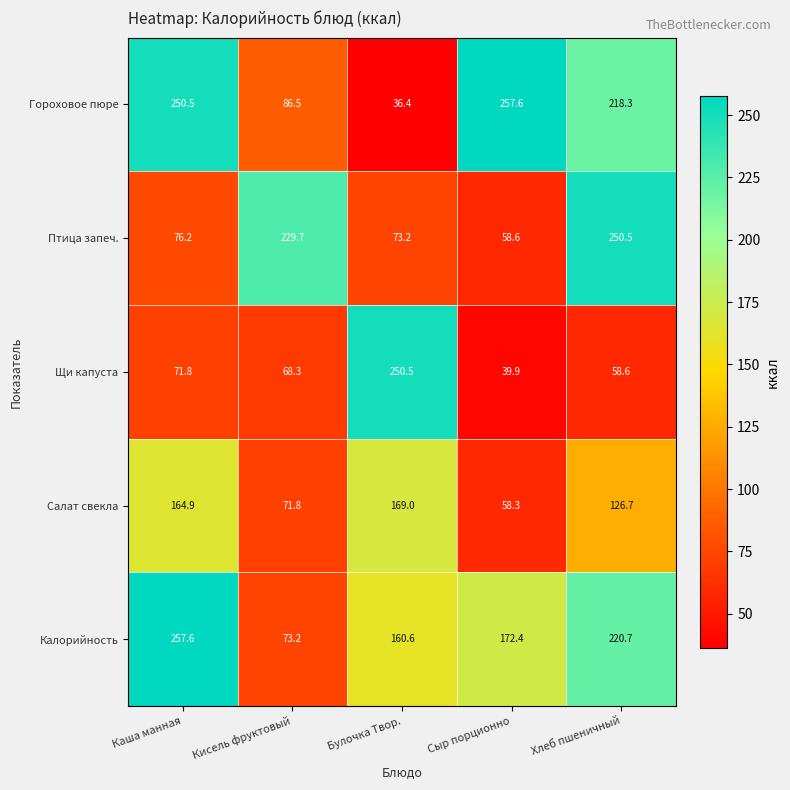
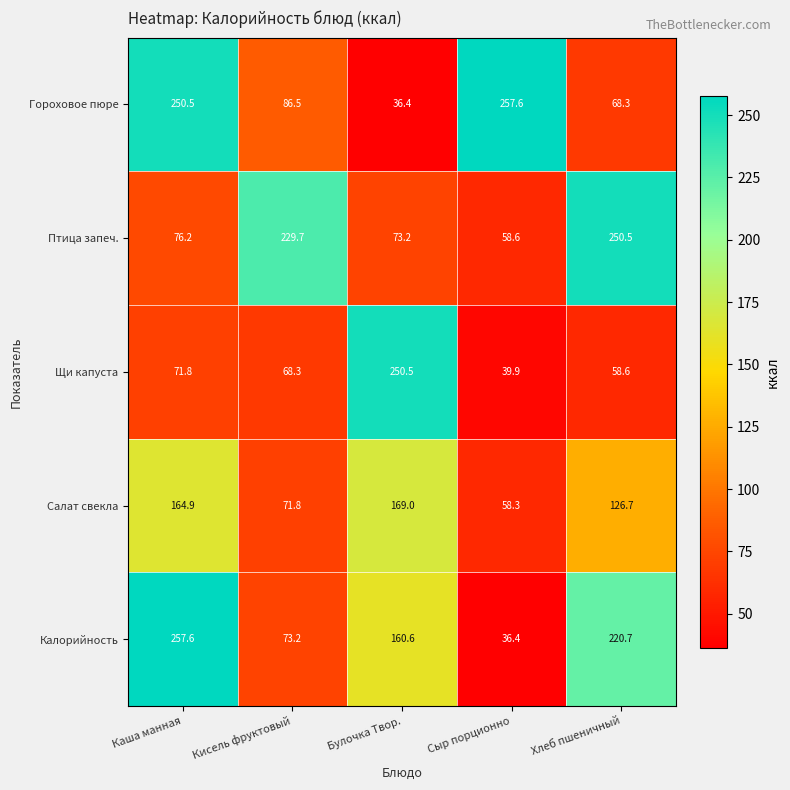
  {
    "Гороховое пюре": {
      "Каша манная": 250.5,
      "Кисель фруктовый": 86.5,
      "Булочка Твор.": 36.4,
      "Сыр порционно": 257.6,
-     "Хлеб пшеничный": 218.3
+     "Хлеб пшеничный": 68.3
    },
    "Птица запеч.": {
      "Каша манная": 76.2,
      "Кисель фруктовый": 229.7,
      "Булочка Твор.": 73.2,
      "Сыр порционно": 58.6,
      "Хлеб пшеничный": 250.5
    },
    "Щи капуста": {
      "Каша манная": 71.8,
      "Кисель фруктовый": 68.3,
      "Булочка Твор.": 250.5,
      "Сыр порционно": 39.9,
      "Хлеб пшеничный": 58.6
    },
    "Салат свекла": {
      "Каша манная": 164.9,
      "Кисель фруктовый": 71.8,
      "Булочка Твор.": 169.0,
      "Сыр порционно": 58.3,
      "Хлеб пшеничный": 126.7
    },
    "Калорийность": {
      "Каша манная": 257.6,
      "Кисель фруктовый": 73.2,
      "Булочка Твор.": 160.6,
-     "Сыр порционно": 172.4,
+     "Сыр порционно": 36.4,
      "Хлеб пшеничный": 220.7
    }
  }
